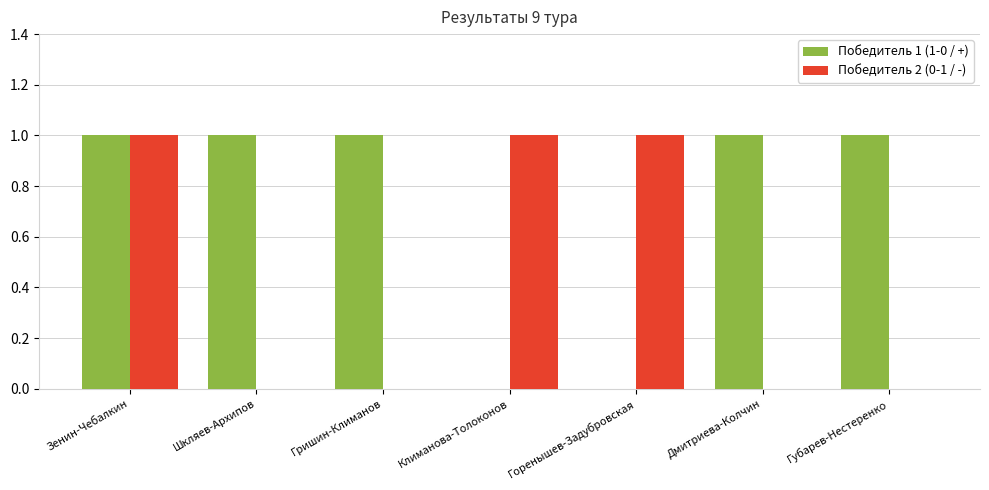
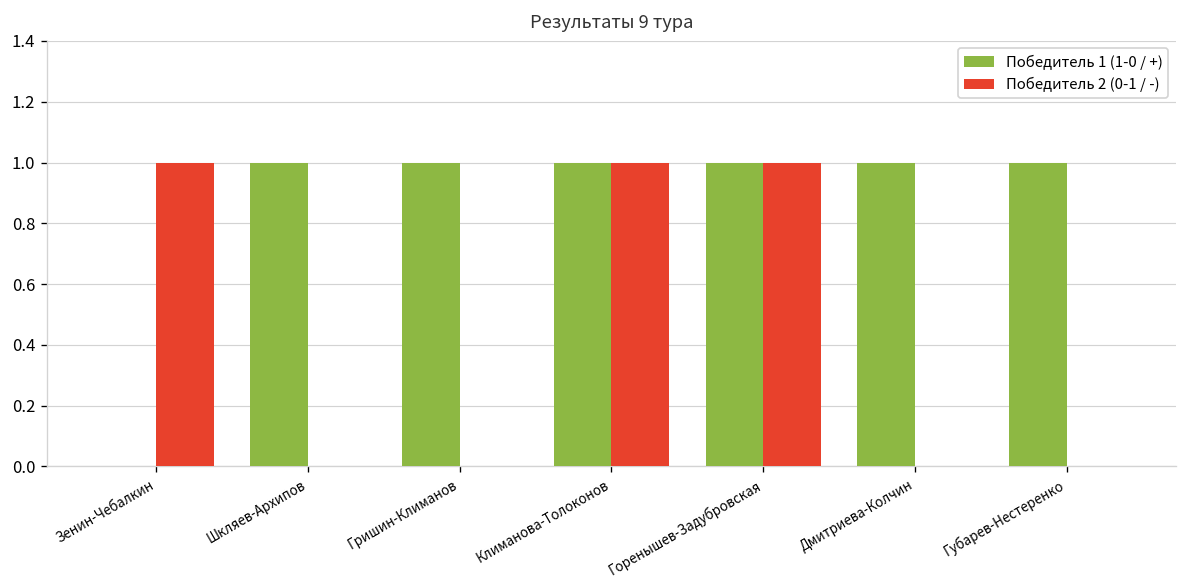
  {
    "Победитель 1 (1-0 / +)": {
-     "Зенин-Чебалкин": 1,
+     "Зенин-Чебалкин": 0,
      "Шкляев-Архипов": 1,
      "Гришин-Климанов": 1,
-     "Климанова-Толоконов": 0,
-     "Горенышев-Задубровская": 0,
+     "Климанова-Толоконов": 1,
+     "Горенышев-Задубровская": 1,
      "Дмитриева-Колчин": 1,
      "Губарев-Нестеренко": 1
    },
    "Победитель 2 (0-1 / -)": {
      "Зенин-Чебалкин": 1,
      "Шкляев-Архипов": 0,
      "Гришин-Климанов": 0,
      "Климанова-Толоконов": 1,
      "Горенышев-Задубровская": 1,
      "Дмитриева-Колчин": 0,
      "Губарев-Нестеренко": 0
    }
  }
